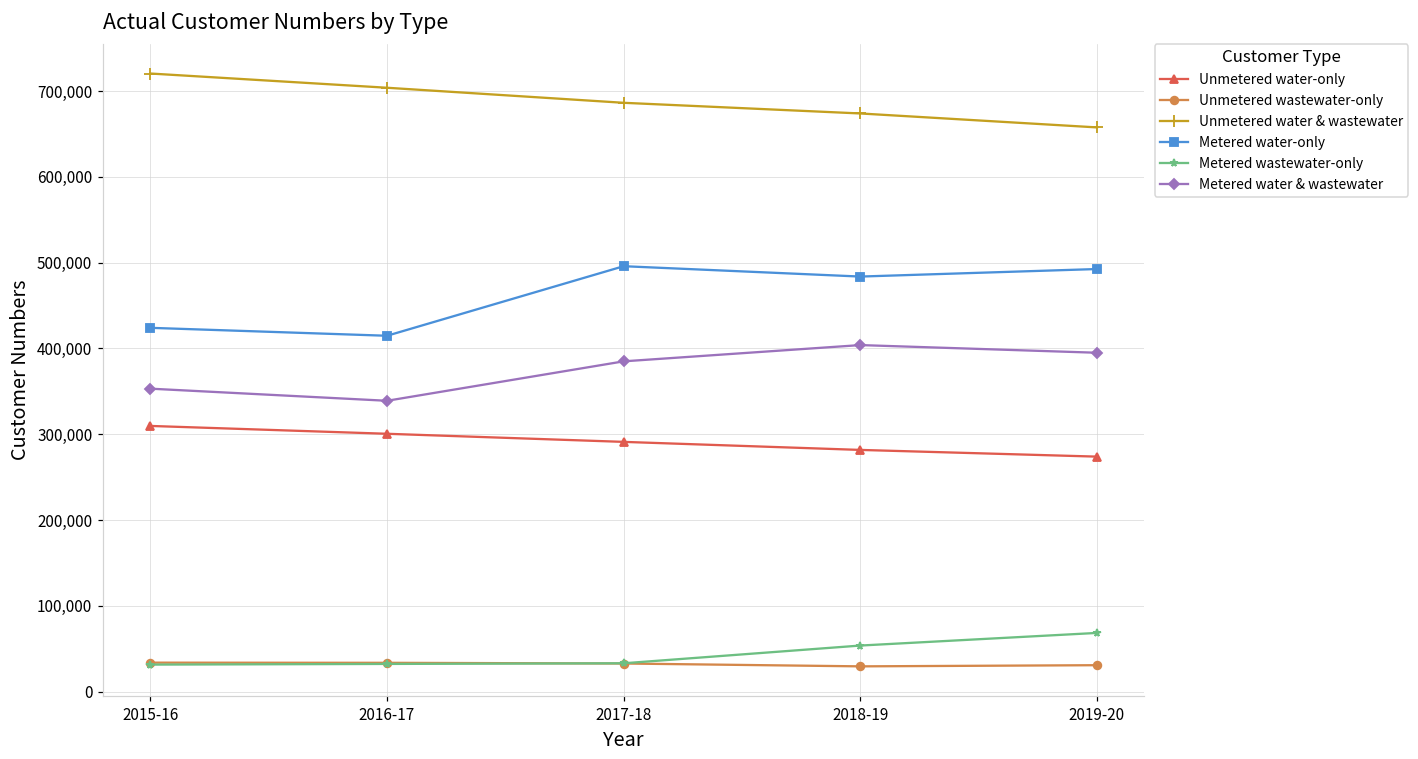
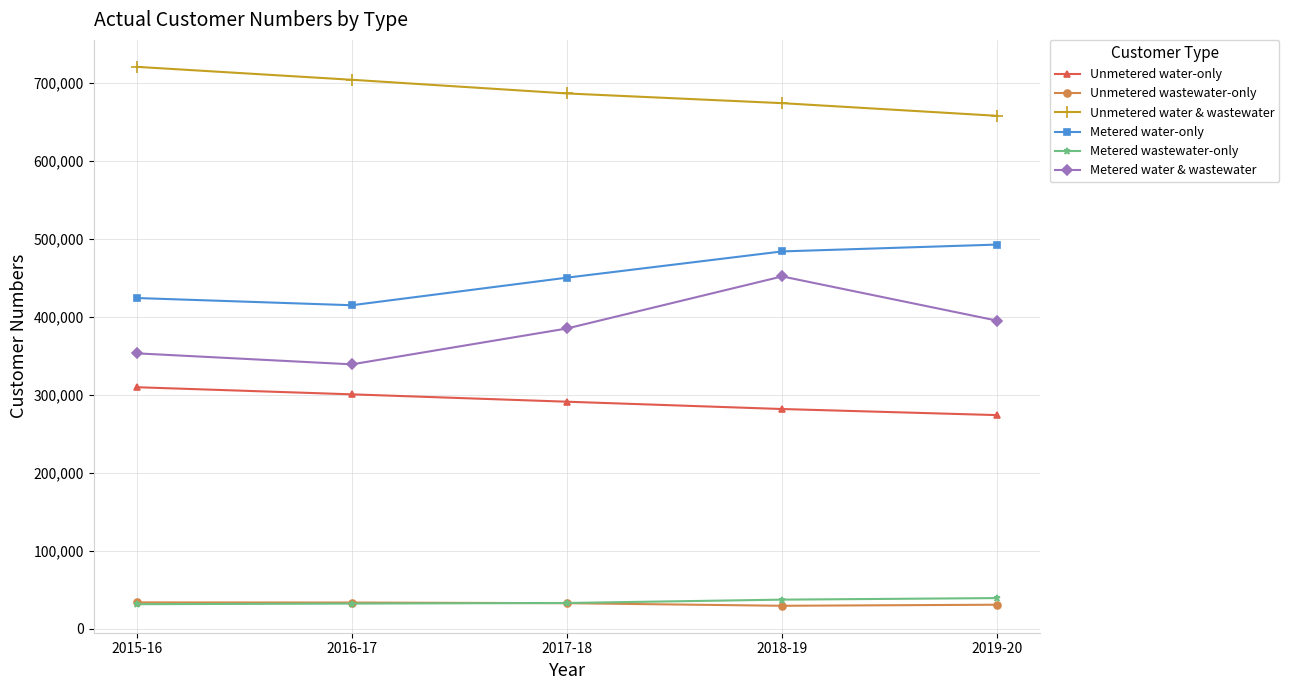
  {
    "Metered water-only": {
      "2015-16": "420,000",
      "2016-17": "410,000",
-     "2017-18": "500,000",
+     "2017-18": "450,000",
      "2018-19": "480,000",
      "2019-20": "490,000"
    },
    "Metered wastewater-only": {
-     "2018-19": "50,000",
-     "2019-20": "70,000"
+     "2018-19": "40,000",
+     "2019-20": "40,000"
    },
    "Metered water & wastewater": {
      "2015-16": "350,000",
      "2016-17": "340,000",
      "2017-18": "390,000",
-     "2018-19": "400,000",
+     "2018-19": "450,000",
      "2019-20": "400,000"
    }
  }
